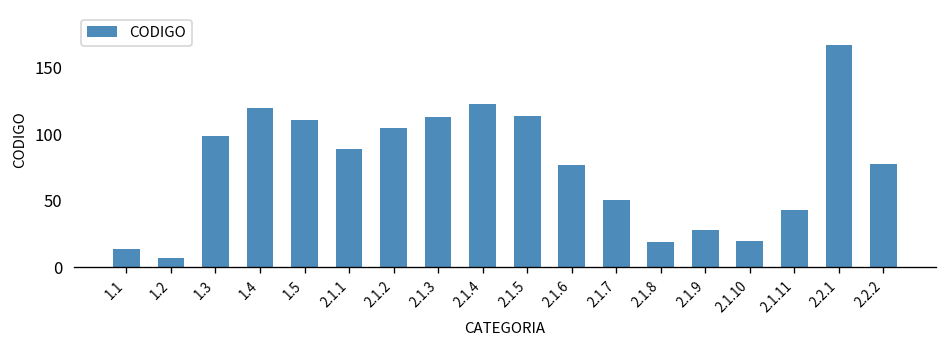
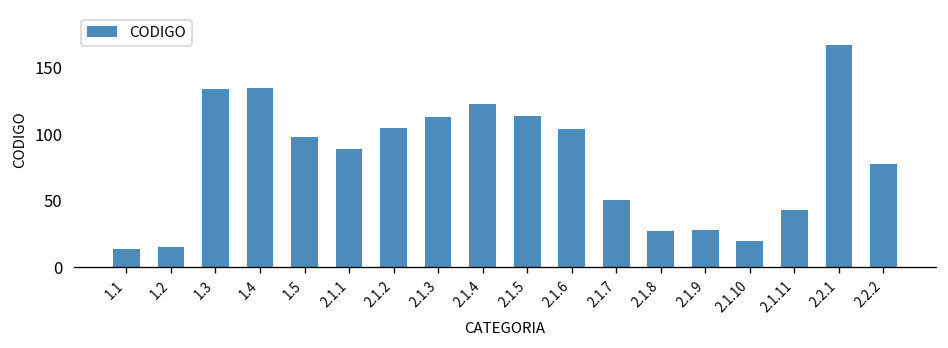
  {
    "1.1": 14,
-   "1.2": 7,
-   "1.3": 99,
-   "1.4": 120,
-   "1.5": 111,
+   "1.2": 15,
+   "1.3": 134,
+   "1.4": 135,
+   "1.5": 98,
    "2.1.1": 89,
    "2.1.2": 105,
    "2.1.3": 113,
    "2.1.4": 123,
    "2.1.5": 114,
-   "2.1.6": 77,
+   "2.1.6": 104,
    "2.1.7": 51,
-   "2.1.8": 19,
+   "2.1.8": 27,
    "2.1.9": 28,
    "2.1.10": 20,
    "2.1.11": 43,
    "2.2.1": 167,
    "2.2.2": 78
  }
